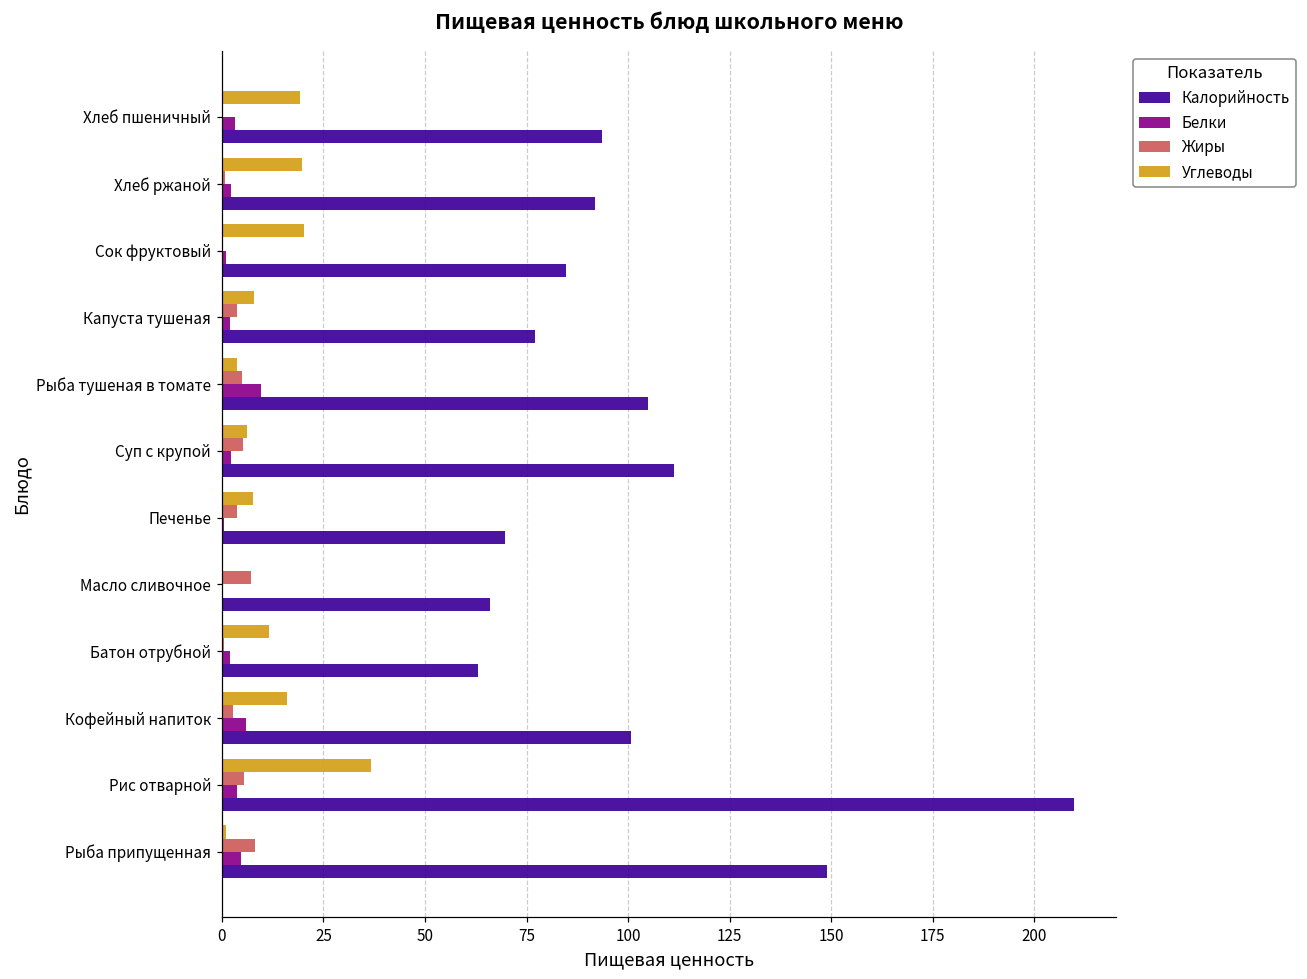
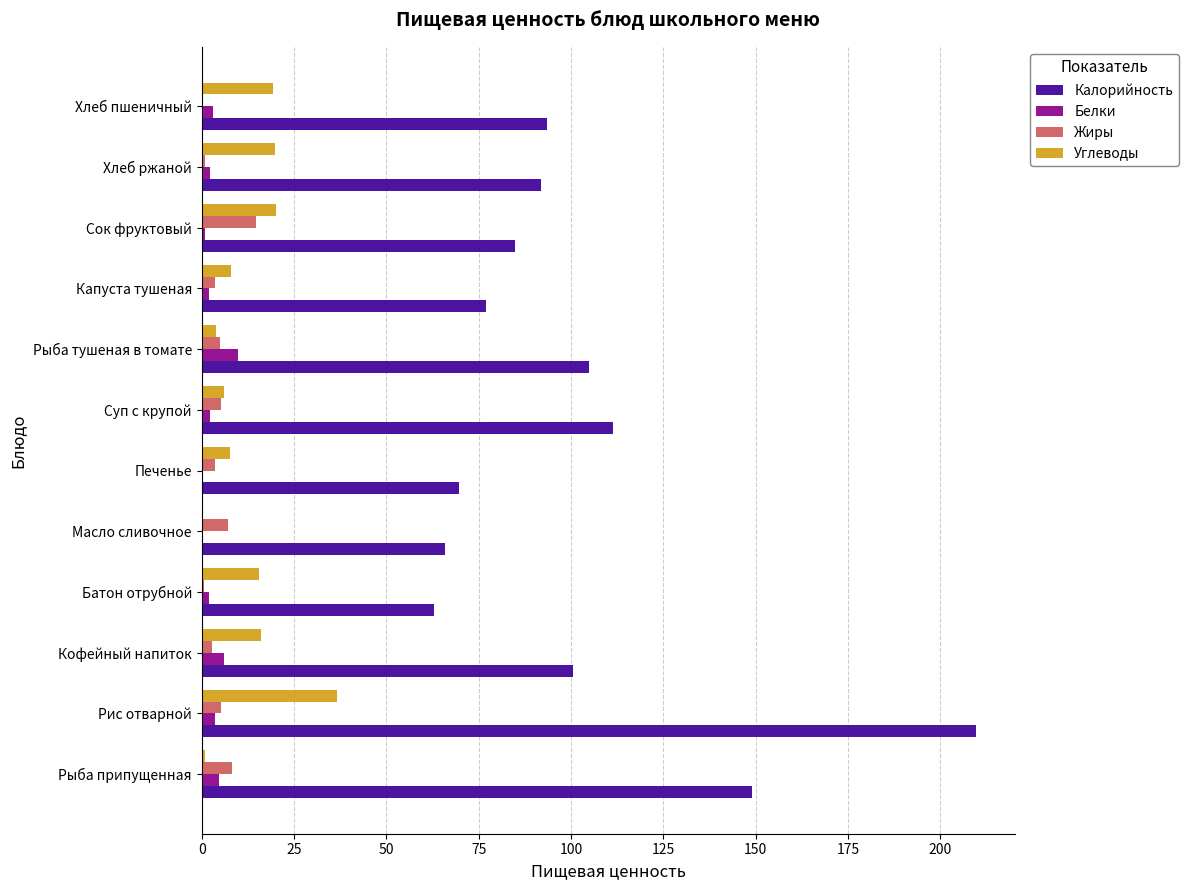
  {
    "Калорийность": {
      "Хлеб пшеничный": 94,
      "Хлеб ржаной": 92,
      "Сок фруктовый": 85,
      "Капуста тушеная": 77,
      "Рыба тушеная в томате": 105,
      "Суп с крупой": 111,
      "Печенье": 70,
      "Масло сливочное": 66,
      "Батон отрубной": 63,
      "Кофейный напиток": 101,
      "Рис отварной": 210,
      "Рыба припущенная": 149
    },
    "Белки": {
      "Хлеб пшеничный": 3,
      "Хлеб ржаной": 2,
      "Сок фруктовый": 1,
      "Капуста тушеная": 2,
      "Рыба тушеная в томате": 10,
      "Суп с крупой": 2,
      "Батон отрубной": 2,
      "Кофейный напиток": 6,
      "Рис отварной": 4,
      "Рыба припущенная": 5
    },
    "Жиры": {
      "Хлеб ржаной": 1,
-     "Сок фруктовый": 0,
+     "Сок фруктовый": 15,
      "Капуста тушеная": 4,
      "Рыба тушеная в томате": 5,
      "Суп с крупой": 5,
      "Печенье": 4,
      "Масло сливочное": 7,
      "Кофейный напиток": 3,
      "Рис отварной": 5,
      "Рыба припущенная": 8
    },
    "Углеводы": {
      "Хлеб пшеничный": 19,
      "Хлеб ржаной": 20,
      "Сок фруктовый": 20,
      "Капуста тушеная": 8,
      "Рыба тушеная в томате": 4,
      "Суп с крупой": 6,
      "Печенье": 8,
-     "Батон отрубной": 12,
+     "Батон отрубной": 16,
      "Кофейный напиток": 16,
      "Рис отварной": 37,
      "Рыба припущенная": 1
    }
  }
